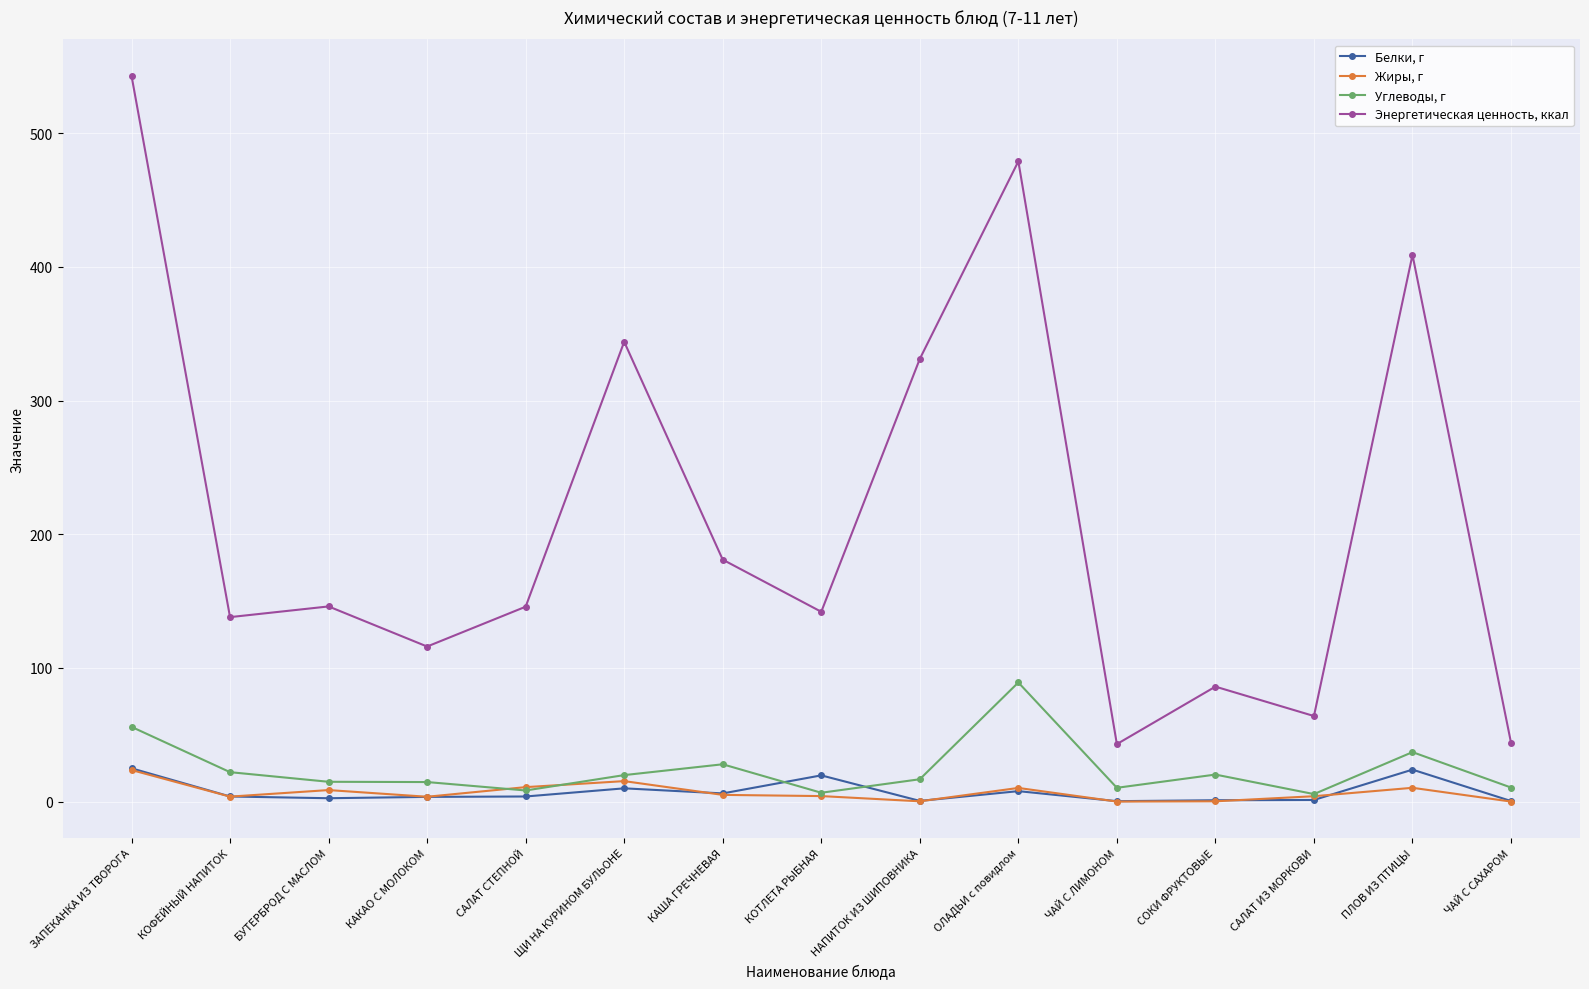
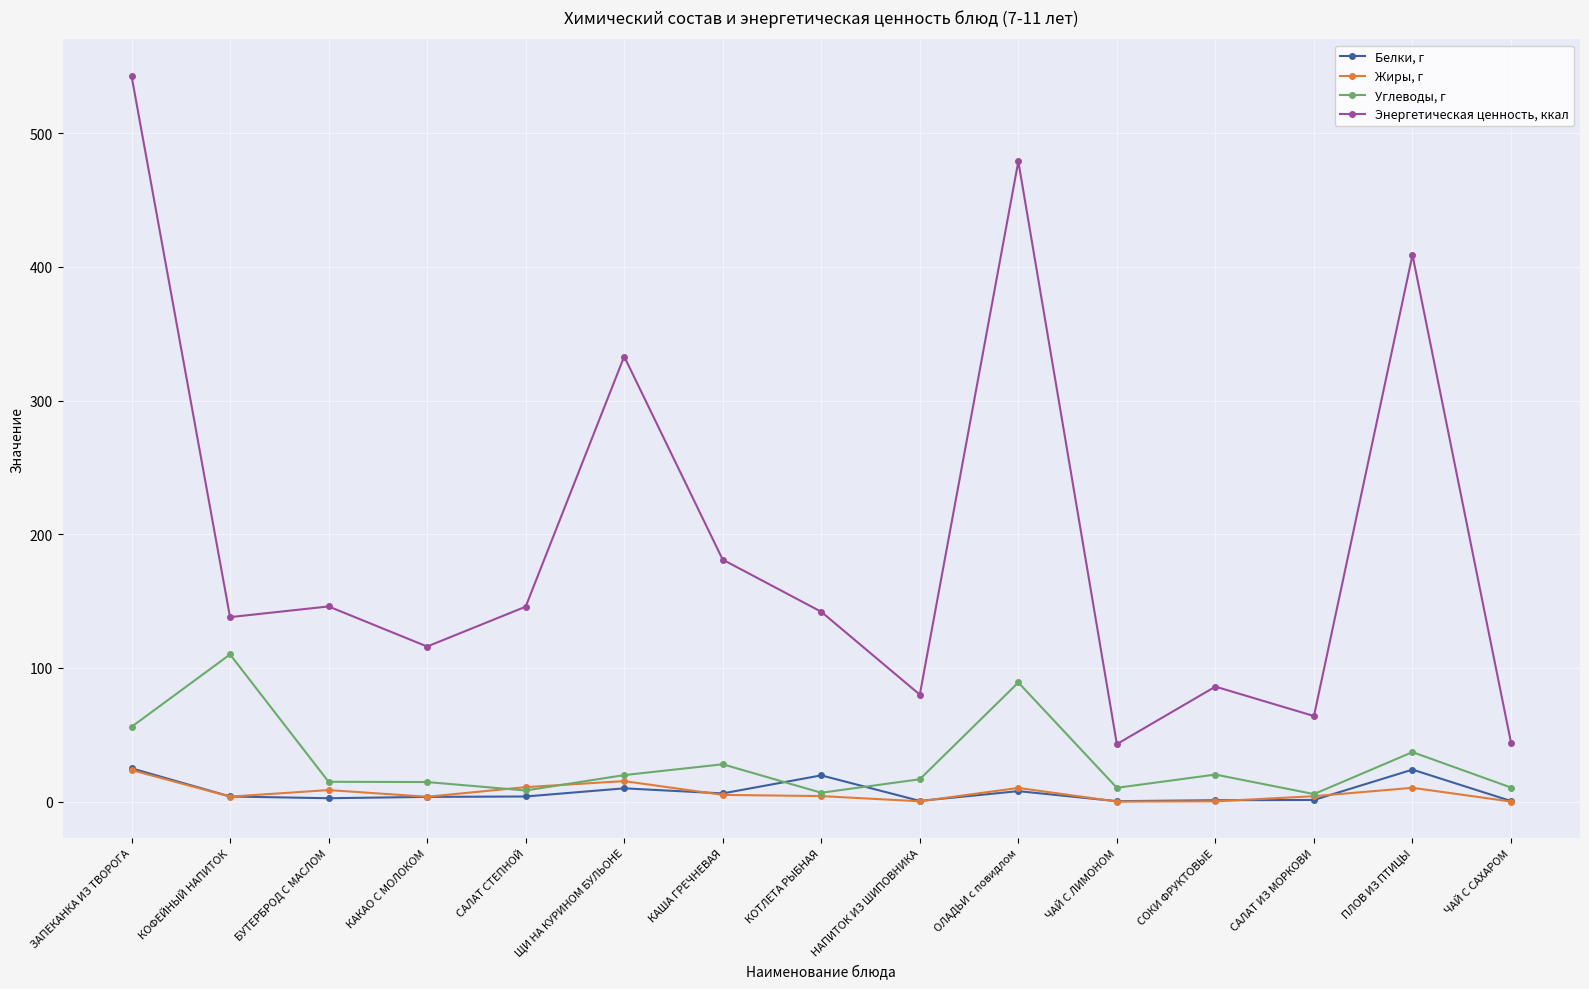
  {
    "Белки, г": {
      "БУТЕРБРОД С МАСЛОМ": 3,
      "САЛАТ СТЕПНОЙ": 4,
      "ЩИ НА КУРИНОМ БУЛЬОНЕ": 10,
      "КОТЛЕТА РЫБНАЯ": 20,
      "ОЛАДЬИ с повидлом": 8,
      "САЛАТ ИЗ МОРКОВИ": 1,
      "ПЛОВ ИЗ ПТИЦЫ": 24
    },
    "Жиры, г": {
      "БУТЕРБРОД С МАСЛОМ": 9,
      "САЛАТ СТЕПНОЙ": 11,
      "ЩИ НА КУРИНОМ БУЛЬОНЕ": 15,
      "КОТЛЕТА РЫБНАЯ": 4,
      "ОЛАДЬИ с повидлом": 10,
      "ПЛОВ ИЗ ПТИЦЫ": 10
    },
    "Углеводы, г": {
      "ЗАПЕКАНКА ИЗ ТВОРОГА": 56,
-     "КОФЕЙНЫЙ НАПИТОК": 22,
+     "КОФЕЙНЫЙ НАПИТОК": 110,
      "БУТЕРБРОД С МАСЛОМ": 15,
      "КАКАО С МОЛОКОМ": 15,
      "САЛАТ СТЕПНОЙ": 8,
      "ЩИ НА КУРИНОМ БУЛЬОНЕ": 20,
      "КАША ГРЕЧНЕВАЯ": 28,
      "КОТЛЕТА РЫБНАЯ": 7,
      "НАПИТОК ИЗ ШИПОВНИКА": 17,
      "ОЛАДЬИ с повидлом": 89,
      "ЧАЙ С ЛИМОНОМ": 10,
      "СОКИ ФРУКТОВЫЕ": 20,
      "ПЛОВ ИЗ ПТИЦЫ": 37,
      "ЧАЙ С САХАРОМ": 11
    },
    "Энергетическая ценность, ккал": {
      "ЗАПЕКАНКА ИЗ ТВОРОГА": 543,
      "КОФЕЙНЫЙ НАПИТОК": 138,
      "БУТЕРБРОД С МАСЛОМ": 146,
      "КАКАО С МОЛОКОМ": 116,
      "САЛАТ СТЕПНОЙ": 146,
-     "ЩИ НА КУРИНОМ БУЛЬОНЕ": 344,
+     "ЩИ НА КУРИНОМ БУЛЬОНЕ": 333,
      "КАША ГРЕЧНЕВАЯ": 181,
      "КОТЛЕТА РЫБНАЯ": 142,
-     "НАПИТОК ИЗ ШИПОВНИКА": 331,
+     "НАПИТОК ИЗ ШИПОВНИКА": 80,
      "ОЛАДЬИ с повидлом": 479,
      "ЧАЙ С ЛИМОНОМ": 43,
      "СОКИ ФРУКТОВЫЕ": 86,
      "САЛАТ ИЗ МОРКОВИ": 64,
      "ПЛОВ ИЗ ПТИЦЫ": 409,
      "ЧАЙ С САХАРОМ": 44
    }
  }
